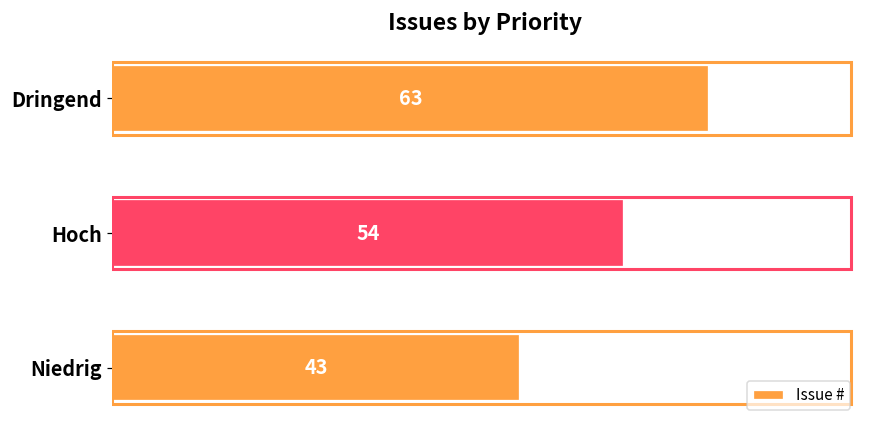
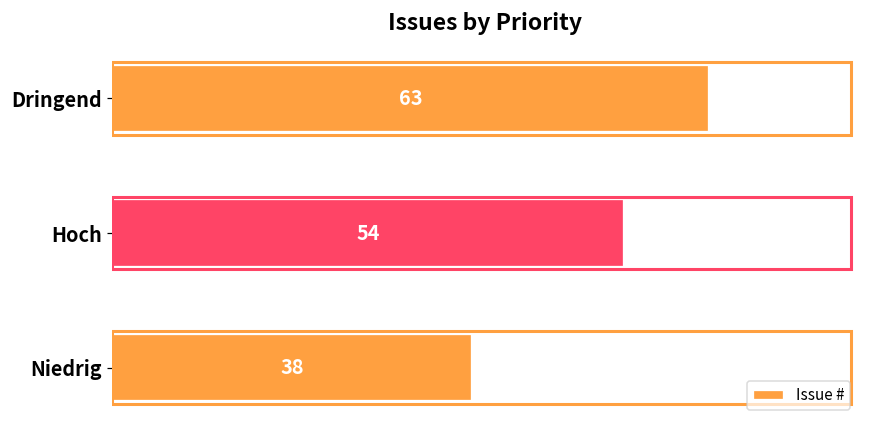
  {
    "Dringend": 63,
    "Hoch": 54,
-   "Niedrig": 43
+   "Niedrig": 38
  }
